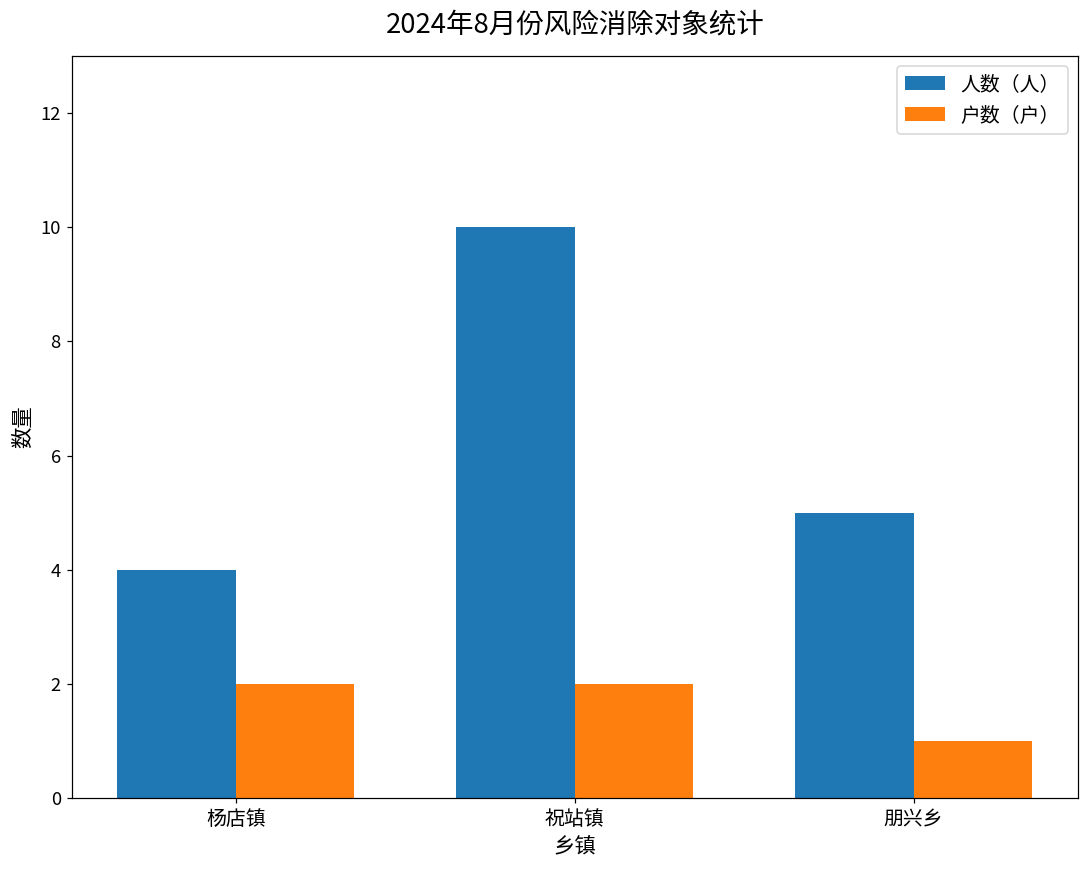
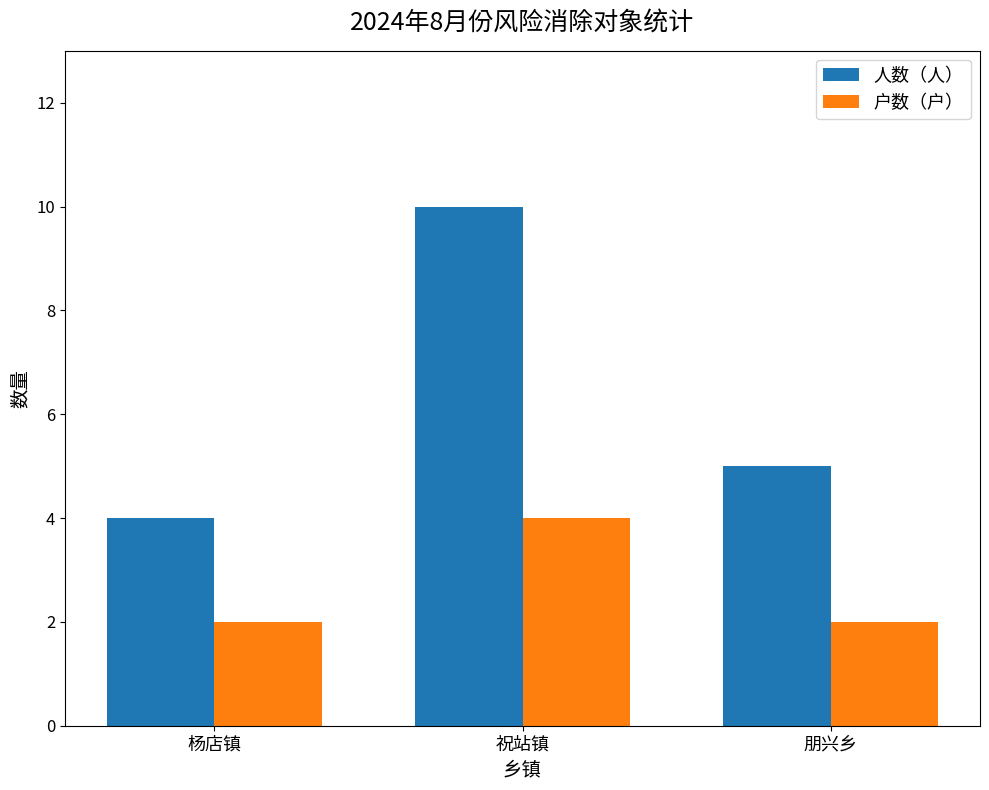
  {
    "人数（人）": {
      "杨店镇": 4,
      "祝站镇": 10,
      "朋兴乡": 5
    },
    "户数（户）": {
      "杨店镇": 2,
-     "祝站镇": 2,
-     "朋兴乡": 1
+     "祝站镇": 4,
+     "朋兴乡": 2
    }
  }
